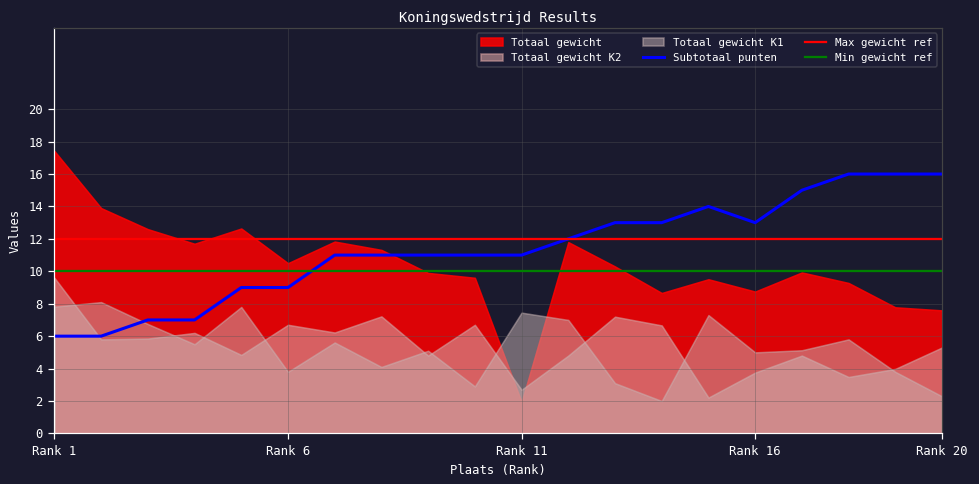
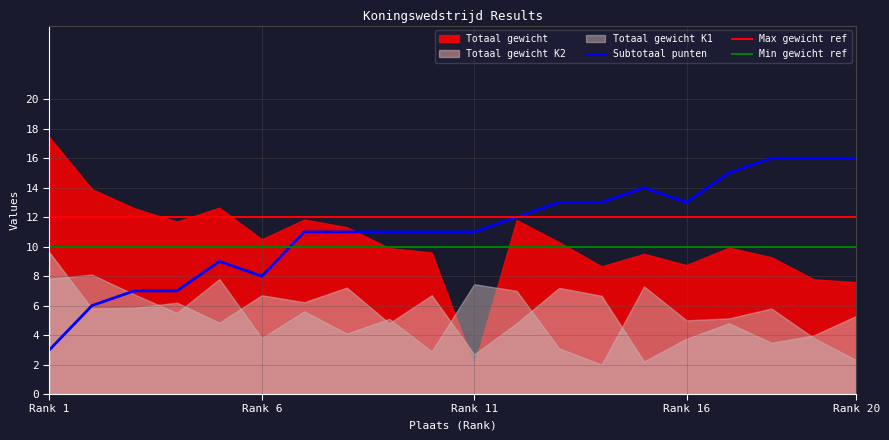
  {
    "Subtotaal punten": {
-     "Rank 1": 6,
-     "Rank 6": 9,
+     "Rank 1": 3,
+     "Rank 6": 8,
      "Rank 11": 11,
      "Rank 16": 13,
      "Rank 20": 16
    },
    "Min gewicht ref": {
      "Rank 1": 10,
      "Rank 6": 10,
      "Rank 11": 10,
      "Rank 16": 10,
      "Rank 20": 10
    }
  }
